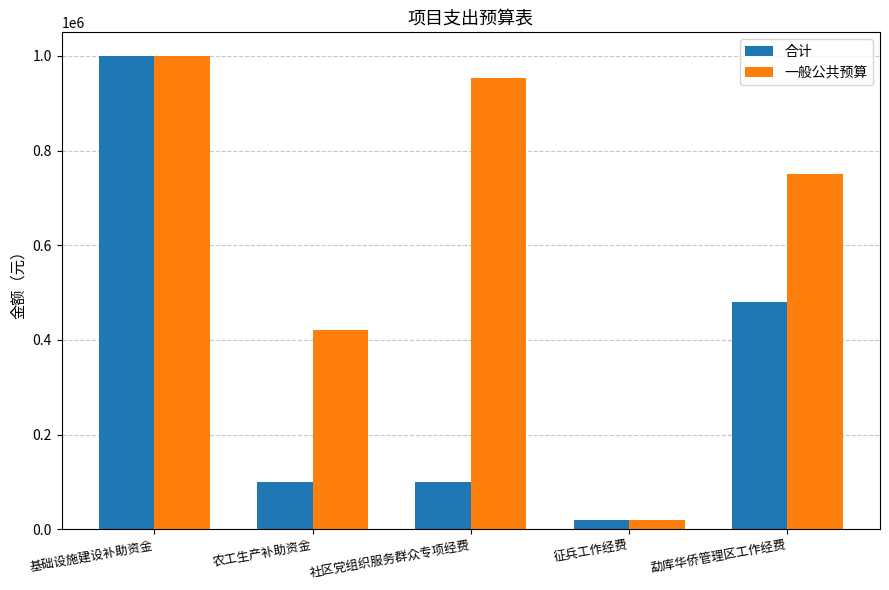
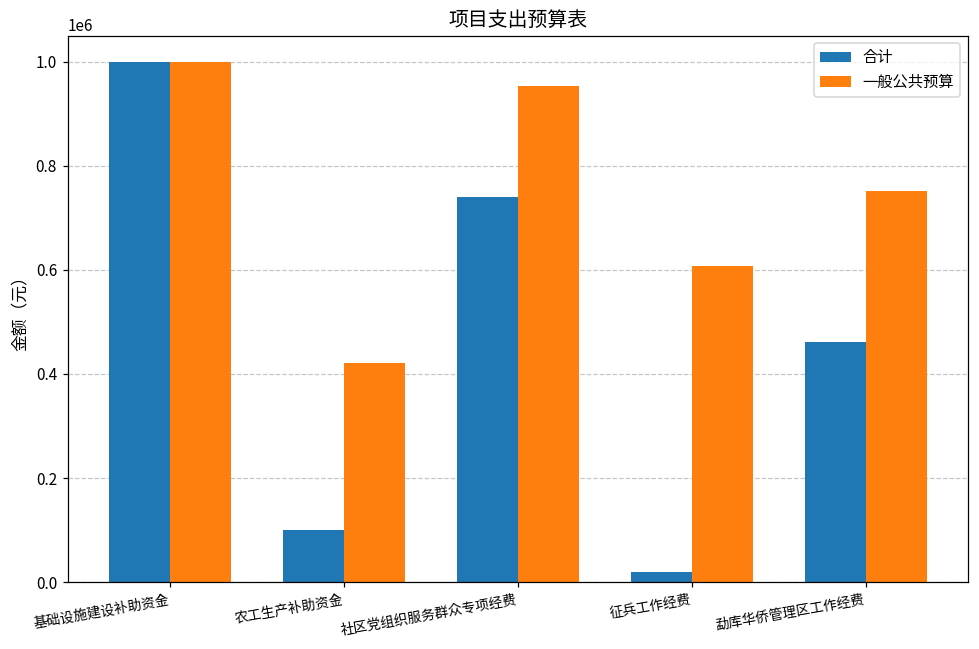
  {
    "合计": {
      "基础设施建设补助资金": 1000000,
      "农工生产补助资金": 100000,
-     "社区党组织服务群众专项经费": 100000,
+     "社区党组织服务群众专项经费": 740000,
      "征兵工作经费": 20000,
-     "勐库华侨管理区工作经费": 480000
+     "勐库华侨管理区工作经费": 460000
    },
    "一般公共预算": {
      "基础设施建设补助资金": 1000000,
      "农工生产补助资金": 420000,
      "社区党组织服务群众专项经费": 950000,
-     "征兵工作经费": 20000,
+     "征兵工作经费": 610000,
      "勐库华侨管理区工作经费": 750000
    }
  }
